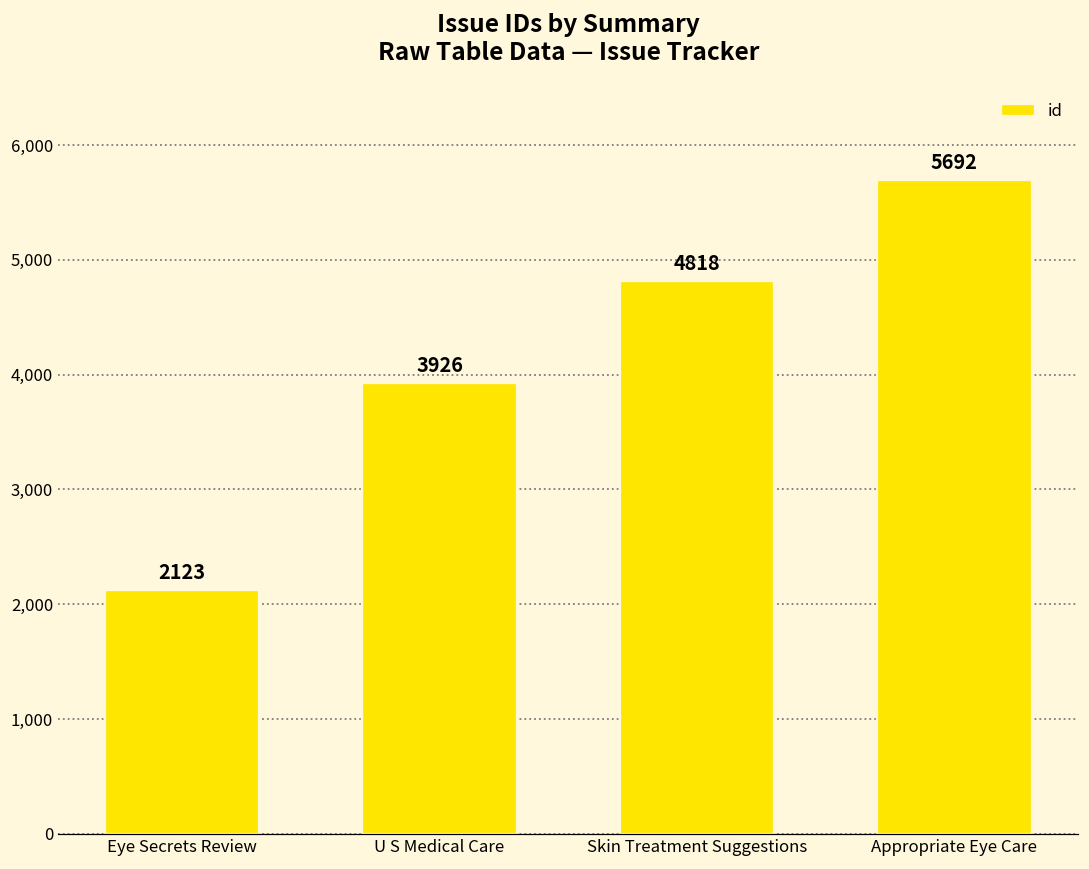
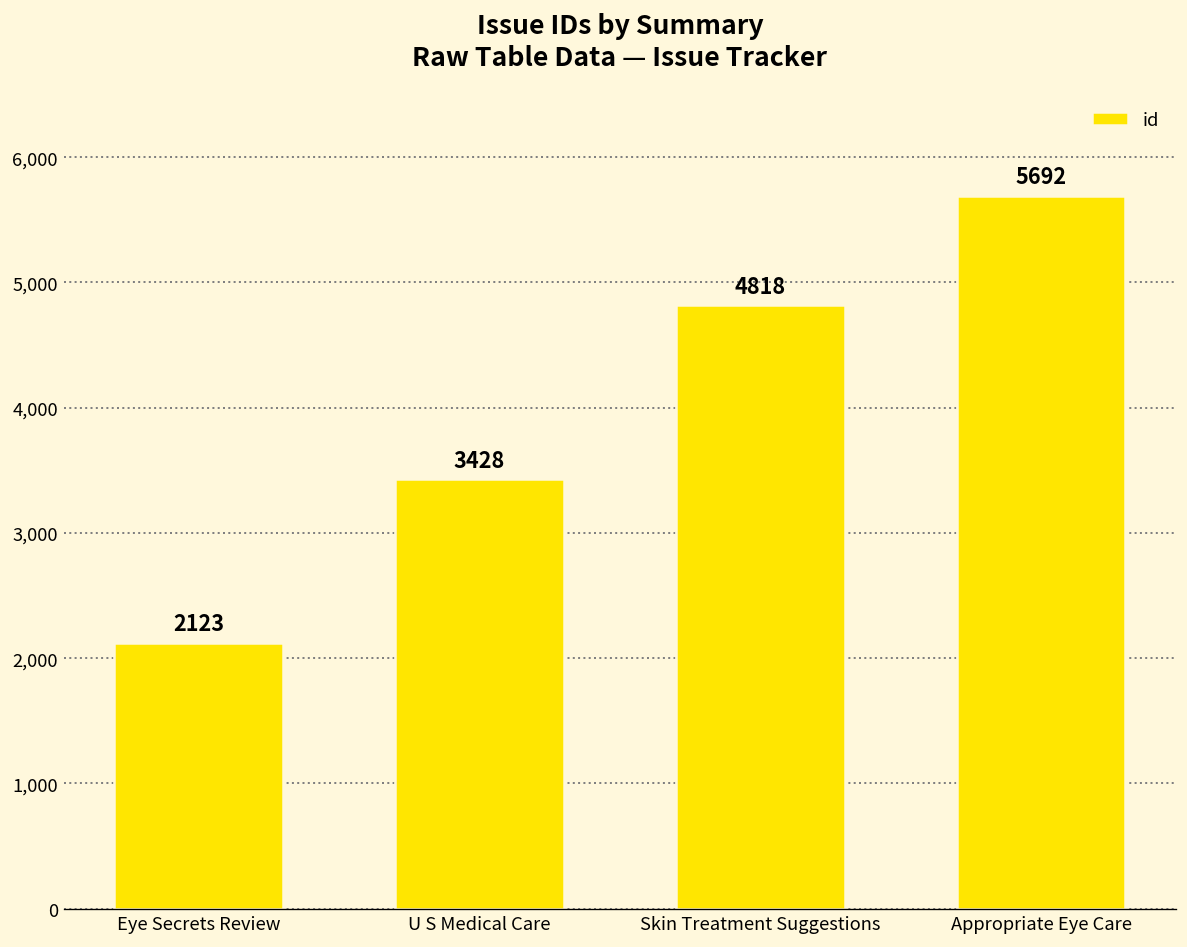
  {
    "Eye Secrets Review": 2123,
-   "U S Medical Care": 3926,
+   "U S Medical Care": 3428,
    "Skin Treatment Suggestions": 4818,
    "Appropriate Eye Care": 5692
  }
